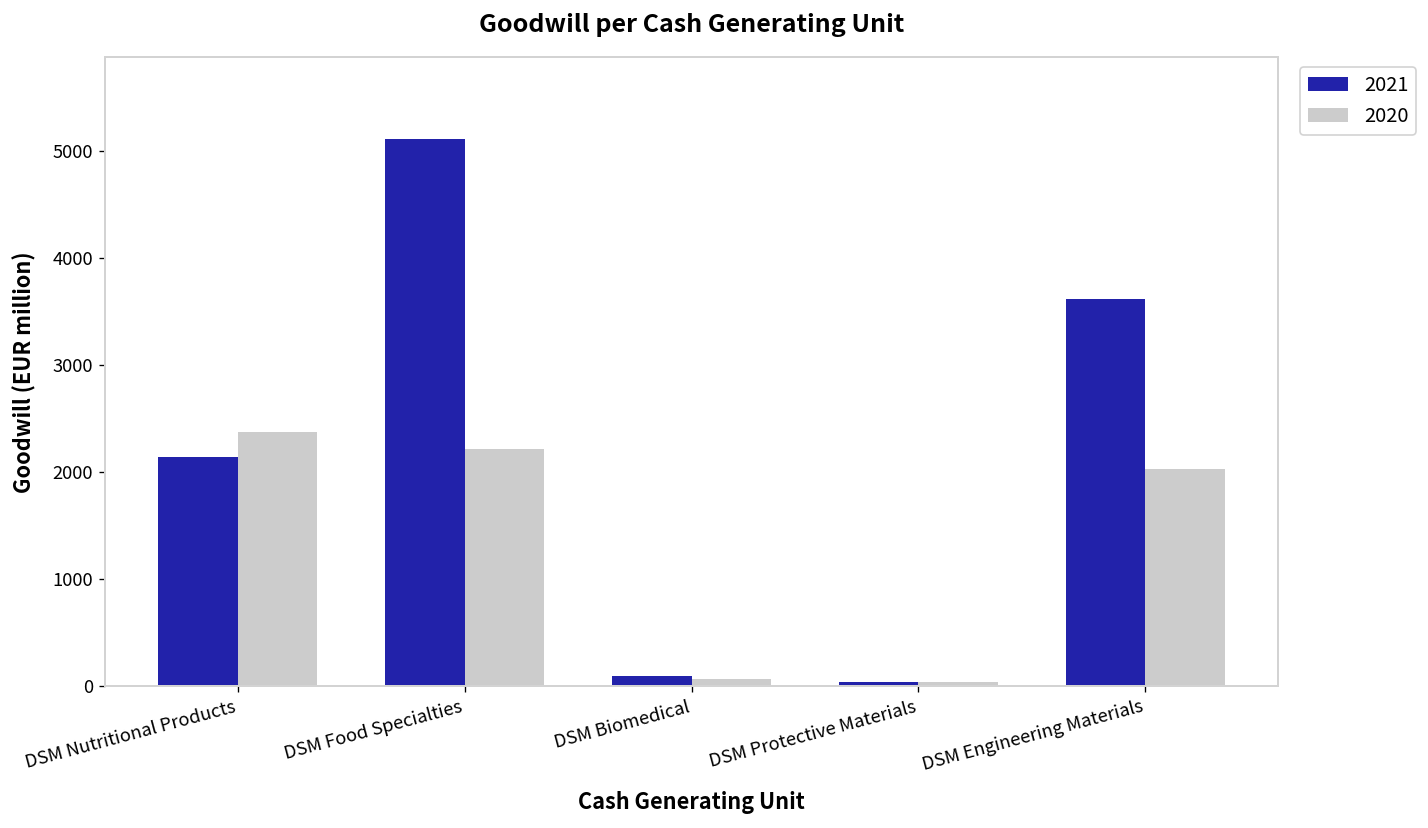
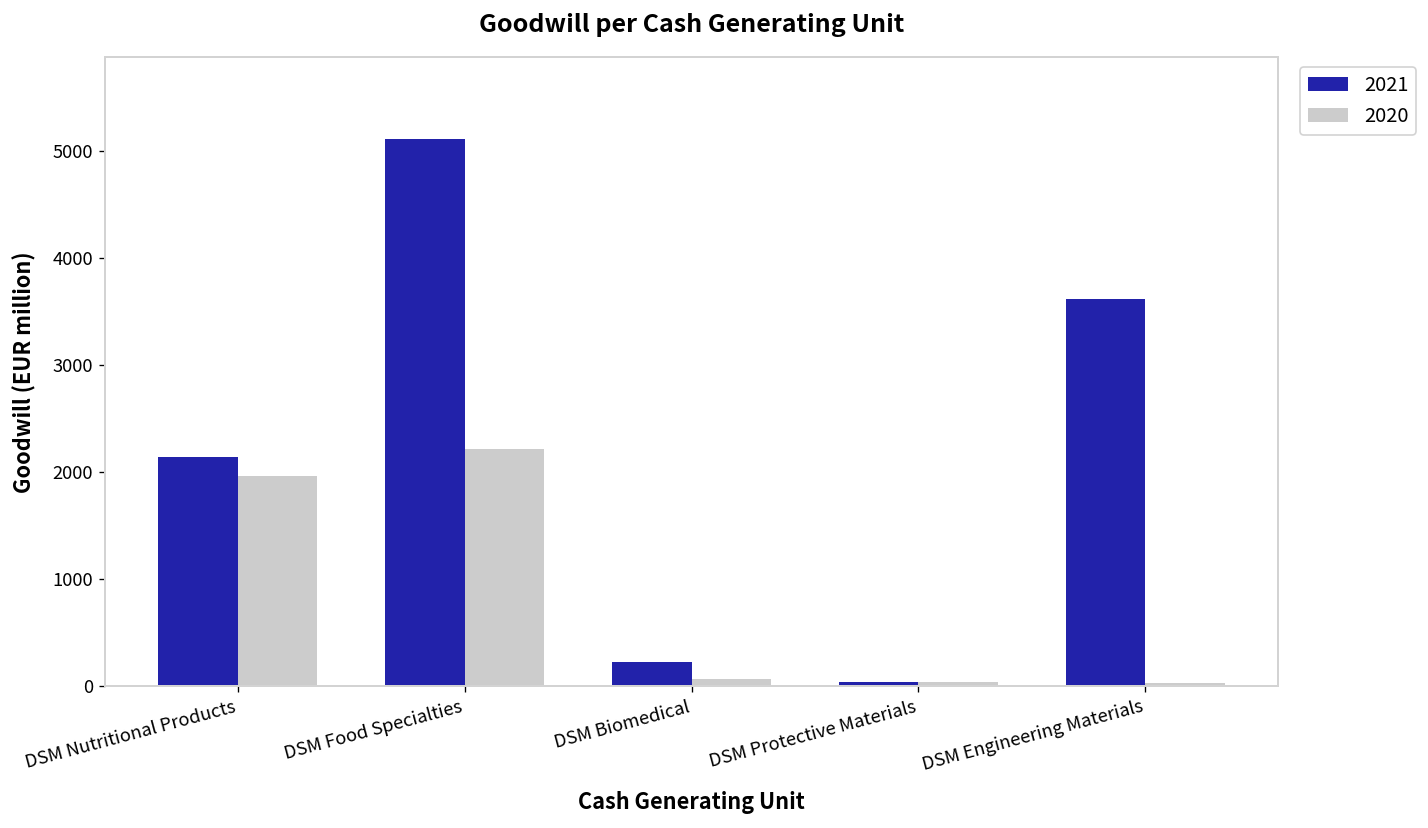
  {
    "2021": {
      "DSM Nutritional Products": 2100,
      "DSM Food Specialties": 5100,
-     "DSM Biomedical": 100,
+     "DSM Biomedical": 200,
      "DSM Protective Materials": 0,
      "DSM Engineering Materials": 3600
    },
    "2020": {
-     "DSM Nutritional Products": 2400,
+     "DSM Nutritional Products": 2000,
      "DSM Food Specialties": 2200,
      "DSM Biomedical": 100,
      "DSM Protective Materials": 0,
-     "DSM Engineering Materials": 2000
+     "DSM Engineering Materials": 0
    }
  }
